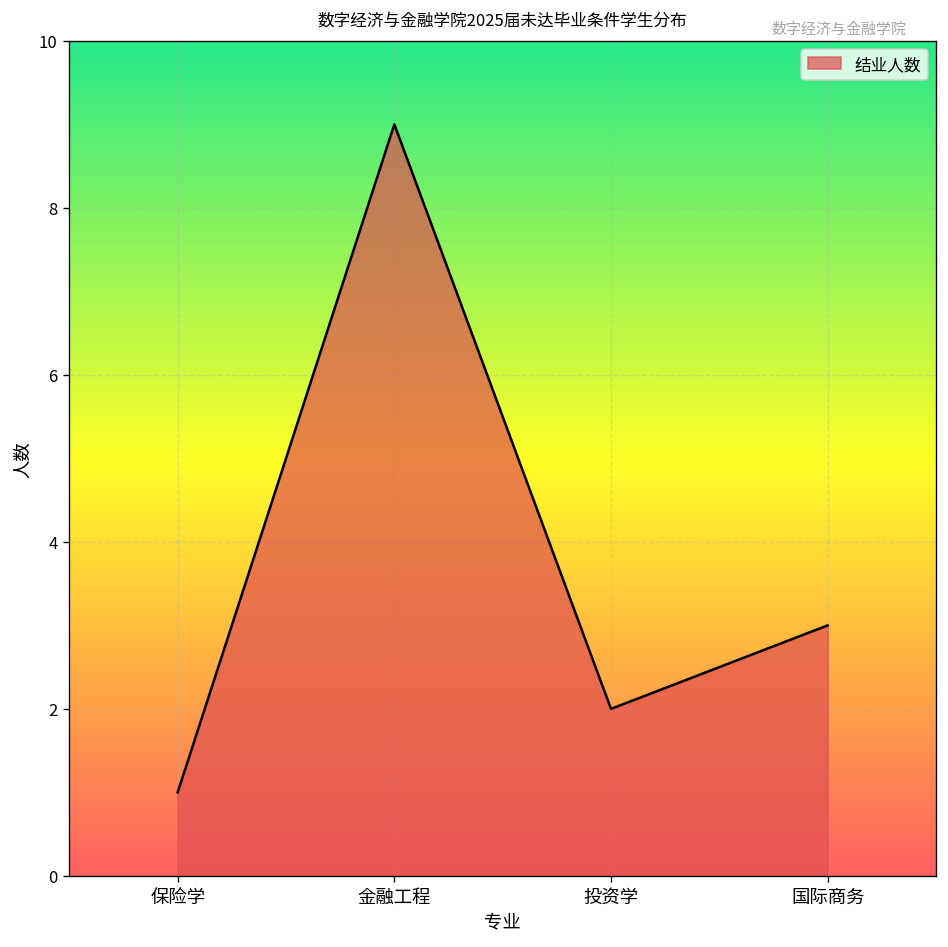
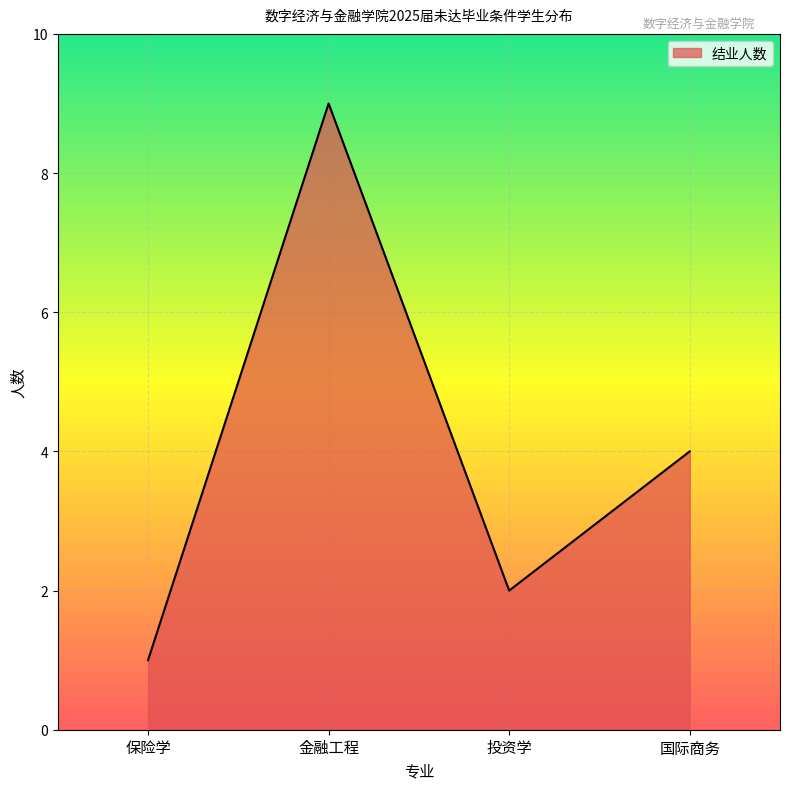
  {
    "保险学": 1,
    "金融工程": 9,
    "投资学": 2,
-   "国际商务": 3
+   "国际商务": 4
  }
